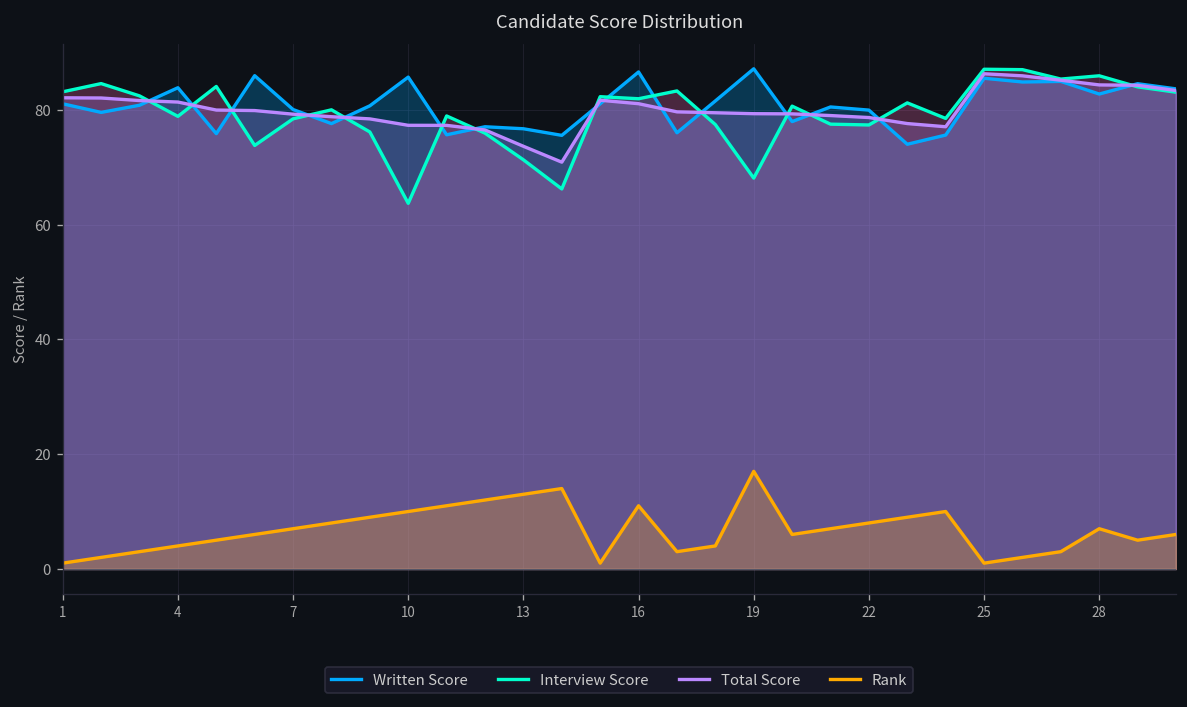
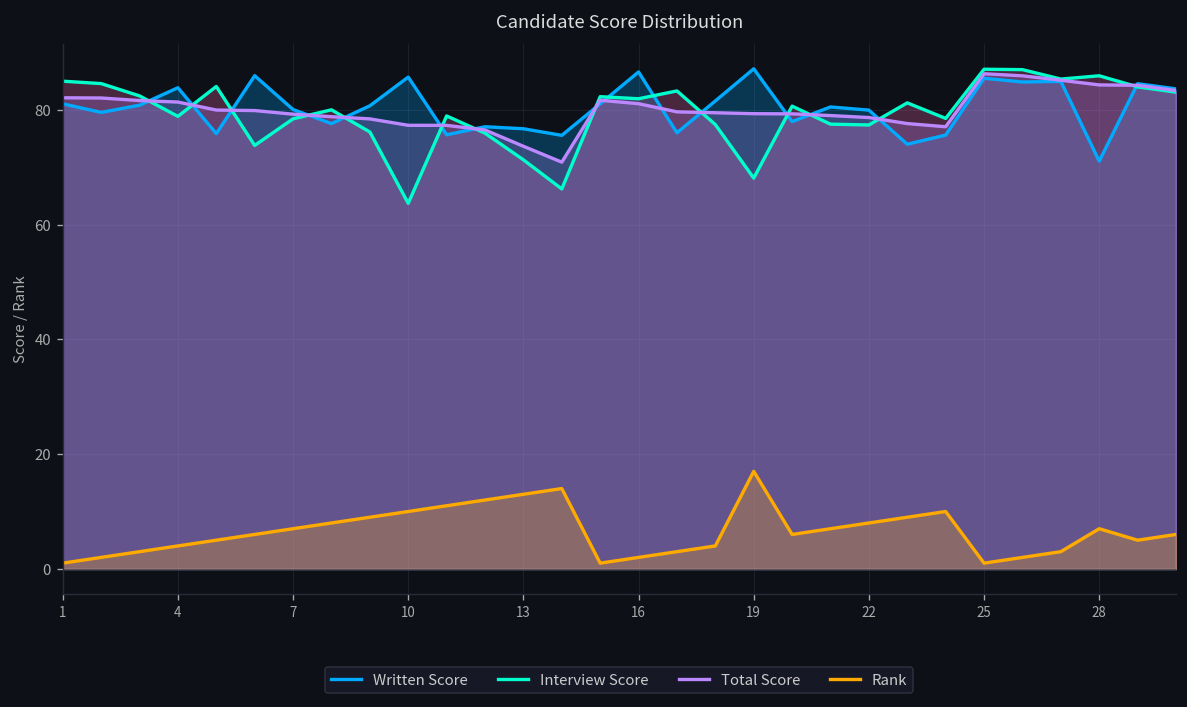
  {
    "Written Score": {
      "1": 81,
      "4": 84,
      "7": 80,
      "10": 86,
      "13": 77,
      "16": 87,
      "19": 87,
      "22": 80,
      "25": 86,
-     "28": 83
+     "28": 71
    },
    "Interview Score": {
-     "1": 83,
+     "1": 85,
      "4": 79,
      "7": 78,
      "10": 64,
      "13": 71,
      "16": 82,
      "19": 68,
      "22": 77,
      "25": 87,
      "28": 86
    },
    "Total Score": {
      "1": 82,
      "4": 81,
      "7": 79,
      "10": 77,
      "13": 74,
      "16": 81,
      "19": 79,
      "22": 79,
      "25": 86,
      "28": 84
    },
    "Rank": {
      "1": 1,
      "4": 4,
      "7": 7,
      "10": 10,
      "13": 13,
-     "16": 11,
+     "16": 2,
      "19": 17,
      "22": 8,
      "25": 1,
      "28": 7
    }
  }
